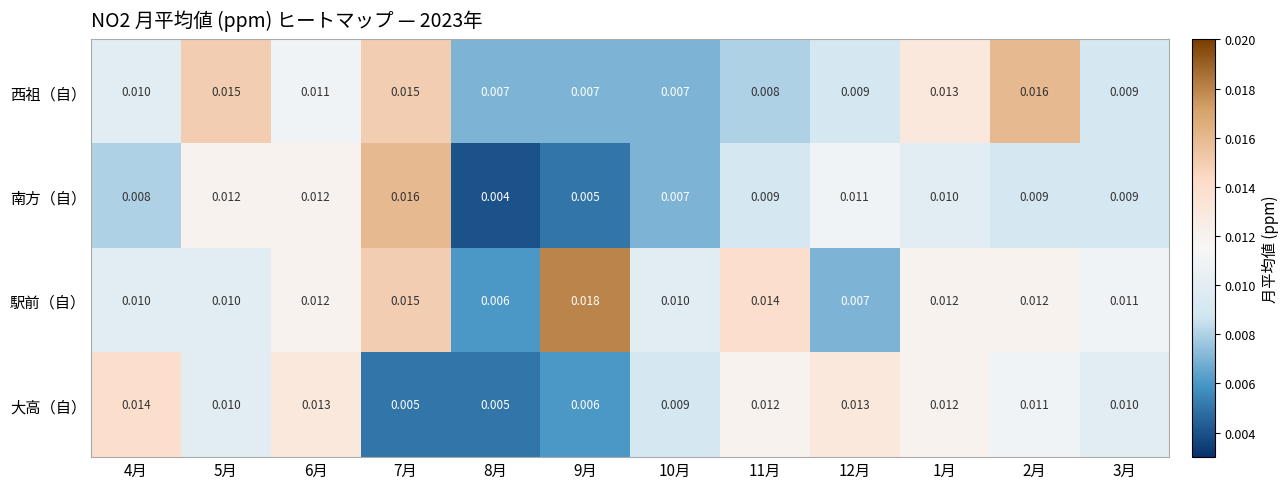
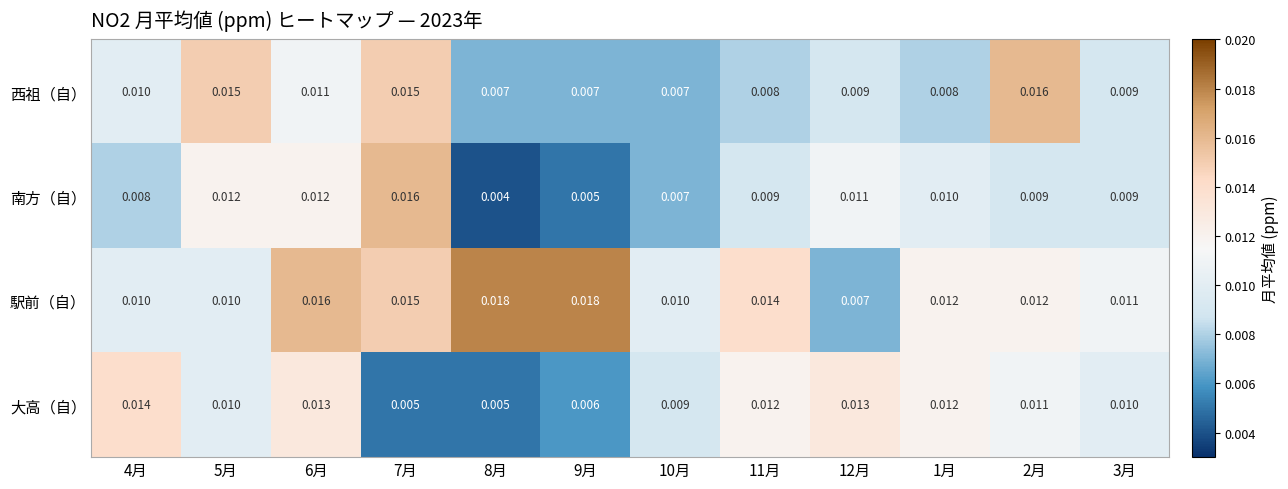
  {
    "西祖（自）": {
      "4月": 0.010,
      "5月": 0.015,
      "6月": 0.011,
      "7月": 0.015,
      "8月": 0.007,
      "9月": 0.007,
      "10月": 0.007,
      "11月": 0.008,
      "12月": 0.009,
-     "1月": 0.013,
+     "1月": 0.008,
      "2月": 0.016,
      "3月": 0.009
    },
    "南方（自）": {
      "4月": 0.008,
      "5月": 0.012,
      "6月": 0.012,
      "7月": 0.016,
      "8月": 0.004,
      "9月": 0.005,
      "10月": 0.007,
      "11月": 0.009,
      "12月": 0.011,
      "1月": 0.010,
      "2月": 0.009,
      "3月": 0.009
    },
    "駅前（自）": {
      "4月": 0.010,
      "5月": 0.010,
-     "6月": 0.012,
+     "6月": 0.016,
      "7月": 0.015,
-     "8月": 0.006,
+     "8月": 0.018,
      "9月": 0.018,
      "10月": 0.010,
      "11月": 0.014,
      "12月": 0.007,
      "1月": 0.012,
      "2月": 0.012,
      "3月": 0.011
    },
    "大高（自）": {
      "4月": 0.014,
      "5月": 0.010,
      "6月": 0.013,
      "7月": 0.005,
      "8月": 0.005,
      "9月": 0.006,
      "10月": 0.009,
      "11月": 0.012,
      "12月": 0.013,
      "1月": 0.012,
      "2月": 0.011,
      "3月": 0.010
    }
  }
